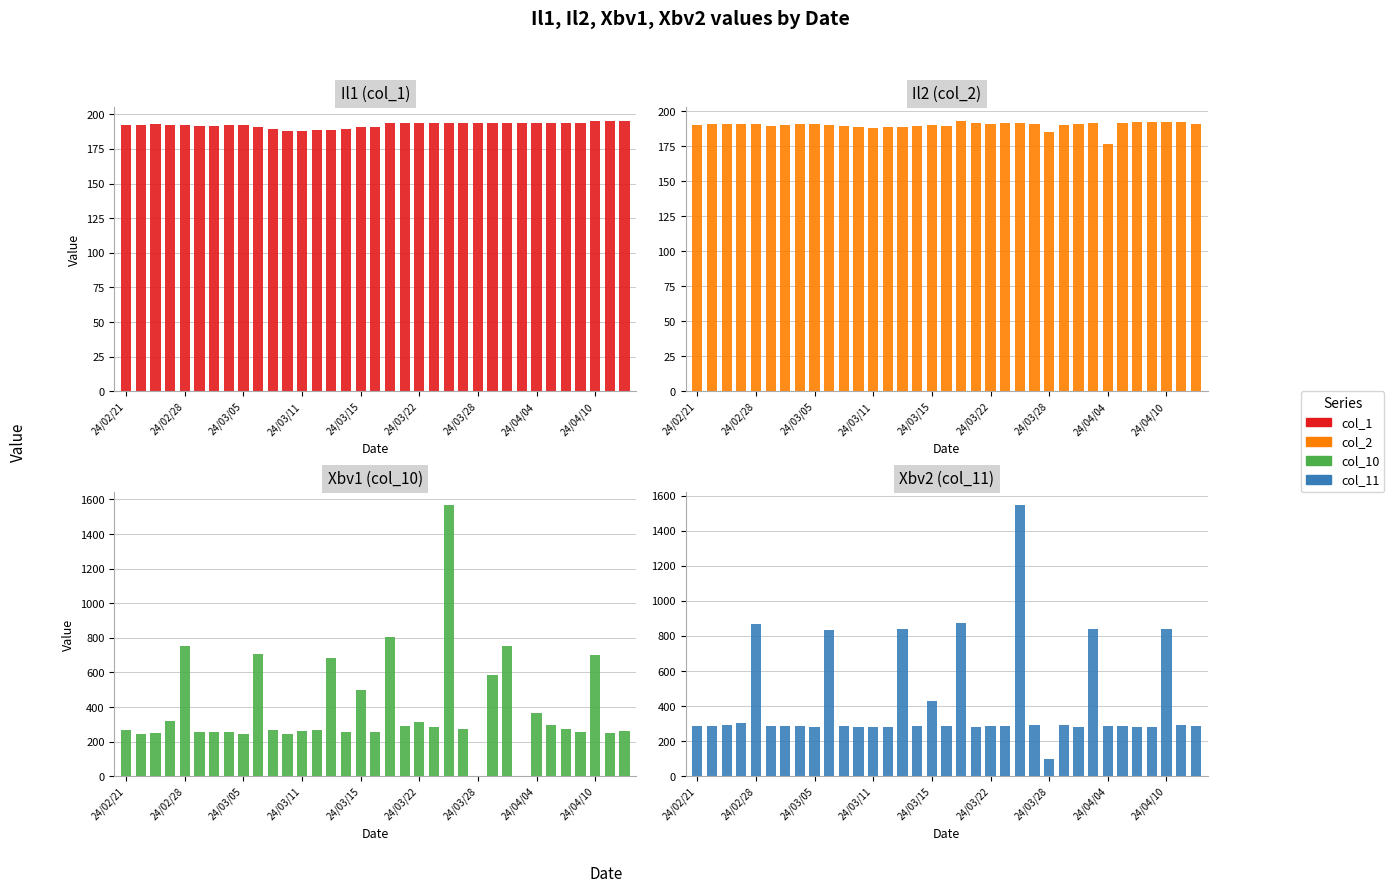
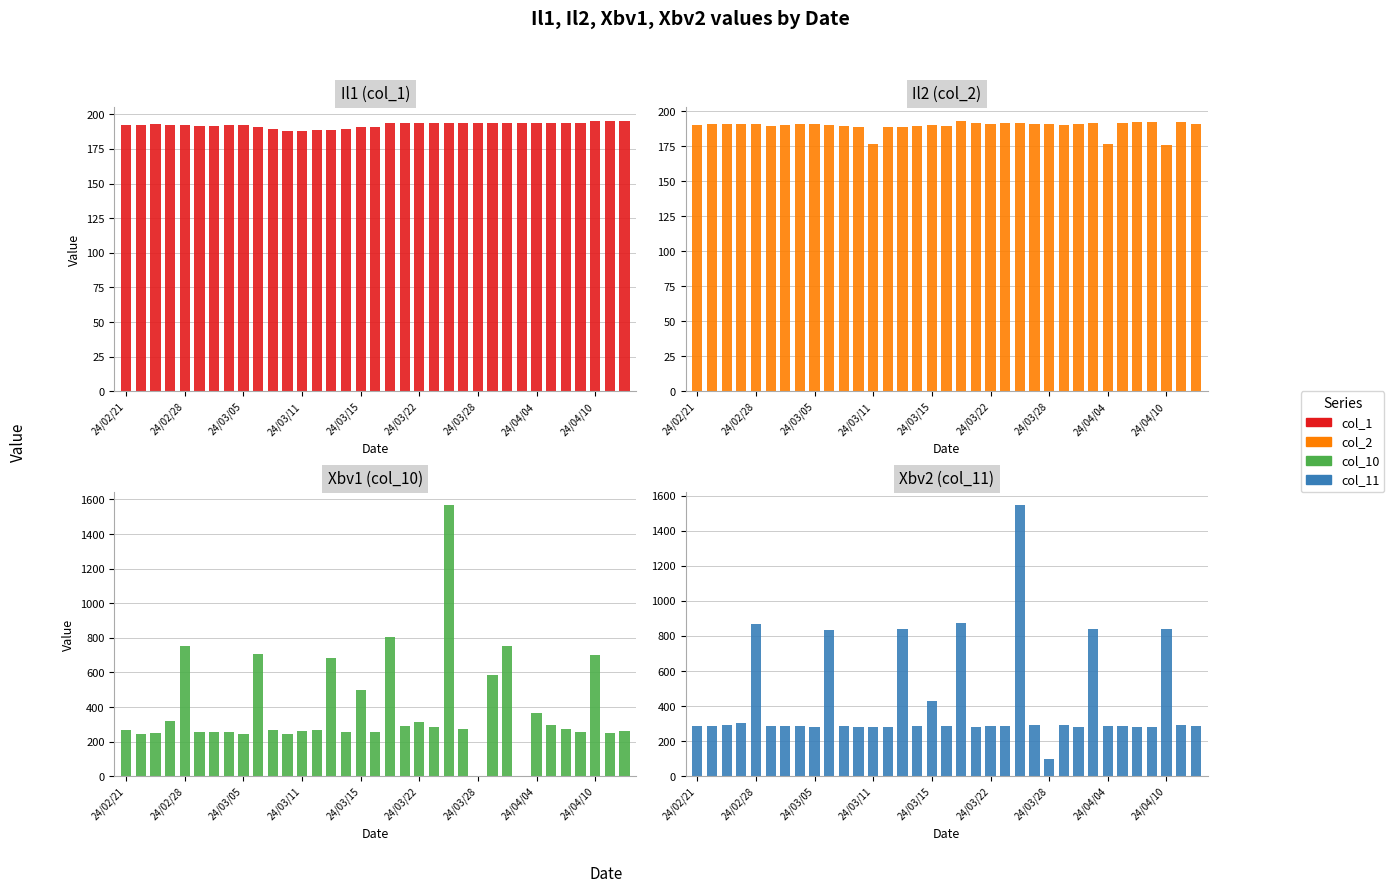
  {
    "Il1 (col_1)": {
      "24/02/21": 192,
      "24/02/28": 193,
      "24/03/05": 192,
      "24/03/11": 188,
      "24/03/15": 191,
      "24/03/22": 194,
      "24/03/28": 193,
      "24/04/04": 193,
      "24/04/10": 195
    },
    "Il2 (col_2)": {
      "24/02/21": 190,
      "24/02/28": 191,
      "24/03/05": 191,
-     "24/03/11": 188,
+     "24/03/11": 177,
      "24/03/15": 190,
      "24/03/22": 191,
-     "24/03/28": 185,
+     "24/03/28": 191,
      "24/04/04": 177,
-     "24/04/10": 192
+     "24/04/10": 176
    },
    "Xbv1 (col_10)": {
      "24/02/21": 270,
      "24/02/28": 750,
      "24/03/05": 240,
      "24/03/11": 260,
      "24/03/15": 500,
      "24/03/22": 310,
      "24/03/28": 0,
      "24/04/04": 370,
      "24/04/10": 700
    },
    "Xbv2 (col_11)": {
      "24/02/21": 290,
      "24/02/28": 870,
      "24/03/05": 280,
      "24/03/11": 280,
      "24/03/15": 430,
      "24/03/22": 280,
      "24/03/28": 100,
      "24/04/04": 290,
      "24/04/10": 840
    }
  }
